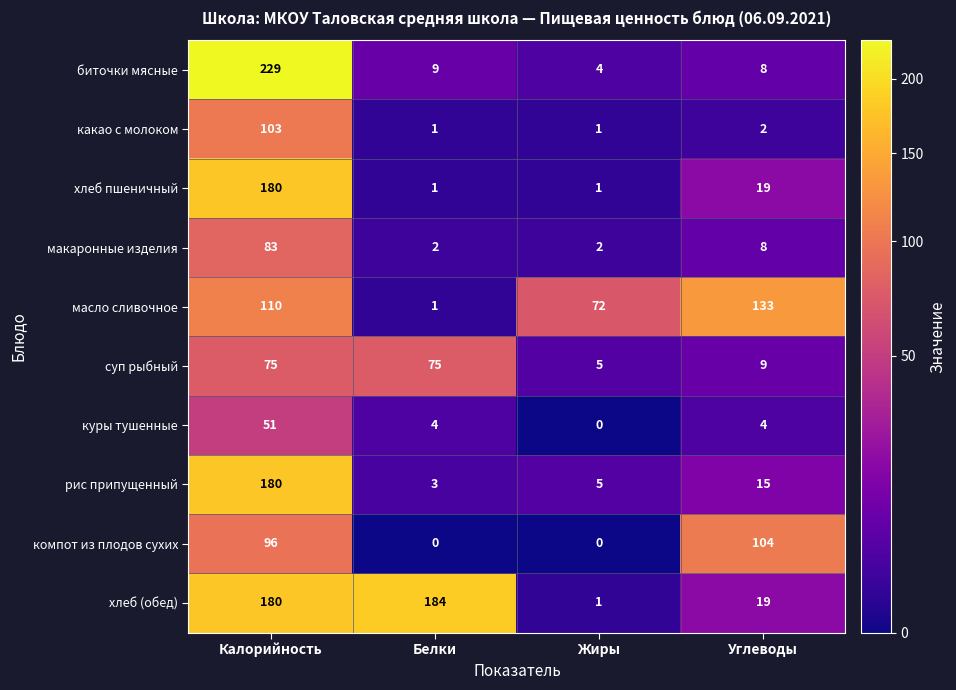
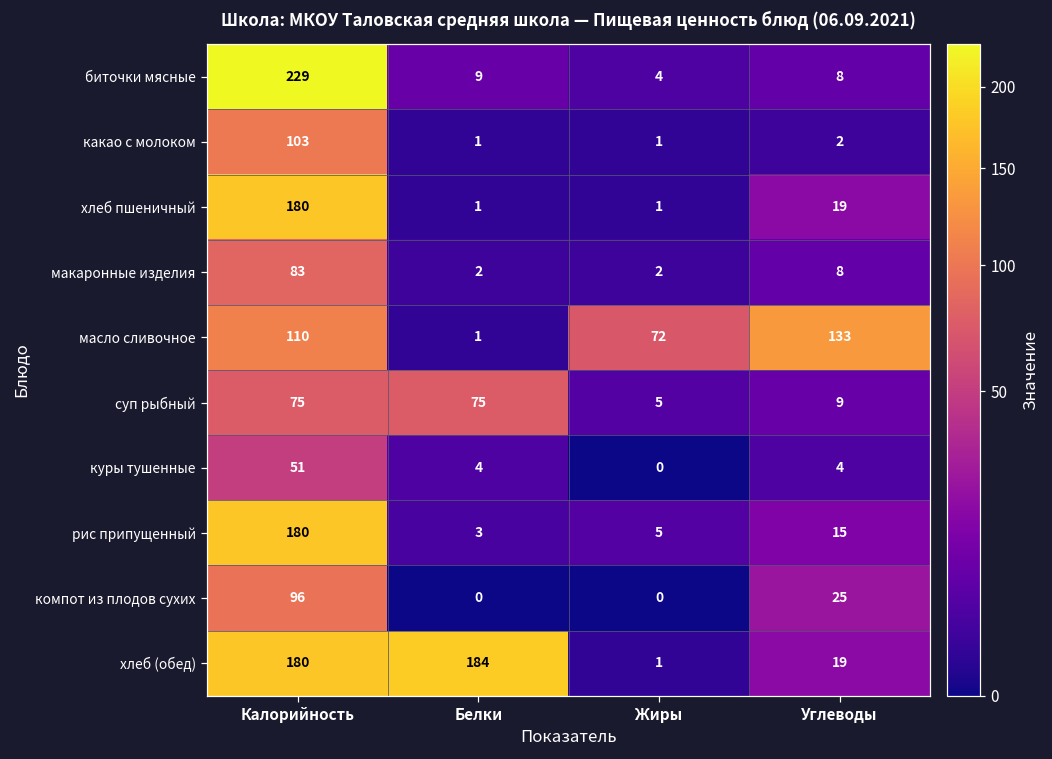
  {
    "биточки мясные": {
      "Калорийность": 229,
      "Белки": 9,
      "Жиры": 4,
      "Углеводы": 8
    },
    "какао с молоком": {
      "Калорийность": 103,
      "Белки": 1,
      "Жиры": 1,
      "Углеводы": 2
    },
    "хлеб пшеничный": {
      "Калорийность": 180,
      "Белки": 1,
      "Жиры": 1,
      "Углеводы": 19
    },
    "макаронные изделия": {
      "Калорийность": 83,
      "Белки": 2,
      "Жиры": 2,
      "Углеводы": 8
    },
    "масло сливочное": {
      "Калорийность": 110,
      "Белки": 1,
      "Жиры": 72,
      "Углеводы": 133
    },
    "суп рыбный": {
      "Калорийность": 75,
      "Белки": 75,
      "Жиры": 5,
      "Углеводы": 9
    },
    "куры тушенные": {
      "Калорийность": 51,
      "Белки": 4,
      "Жиры": 0,
      "Углеводы": 4
    },
    "рис припущенный": {
      "Калорийность": 180,
      "Белки": 3,
      "Жиры": 5,
      "Углеводы": 15
    },
    "компот из плодов сухих": {
      "Калорийность": 96,
      "Белки": 0,
      "Жиры": 0,
-     "Углеводы": 104
+     "Углеводы": 25
    },
    "хлеб (обед)": {
      "Калорийность": 180,
      "Белки": 184,
      "Жиры": 1,
      "Углеводы": 19
    }
  }
